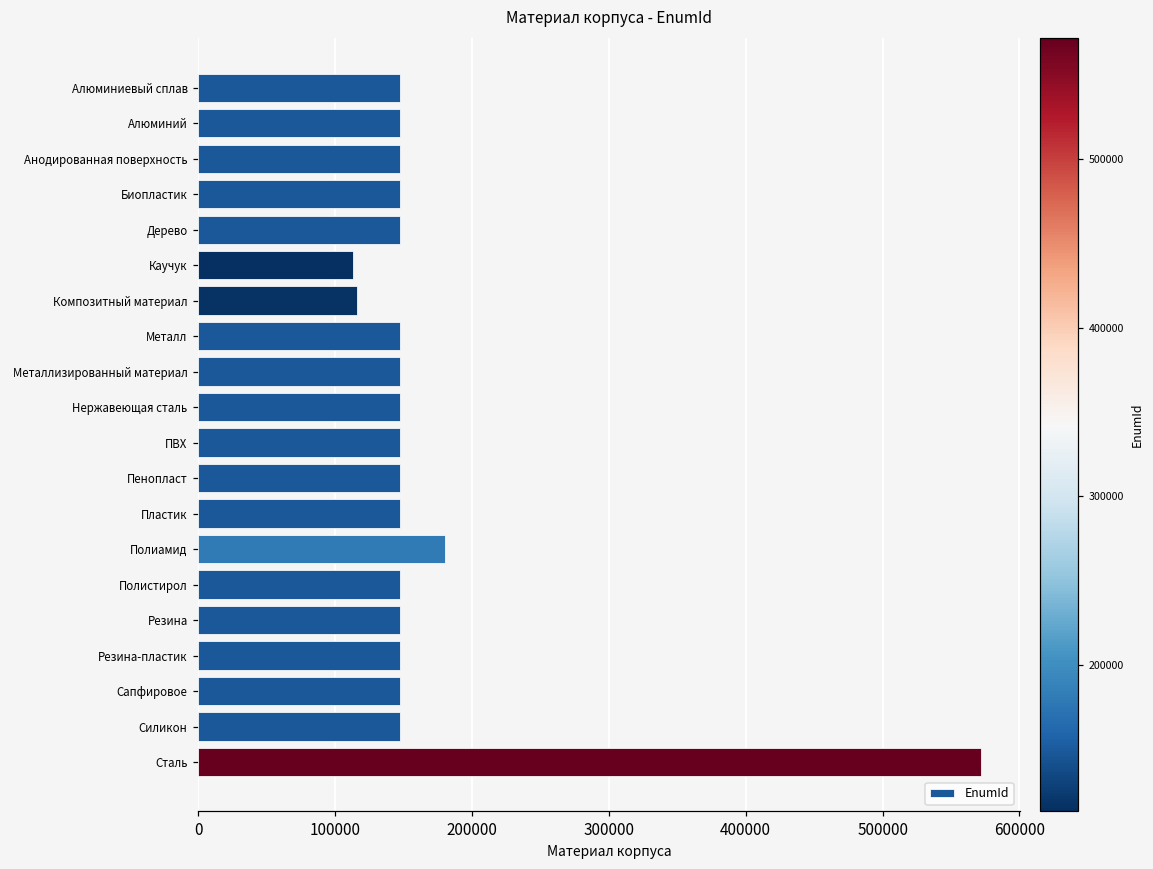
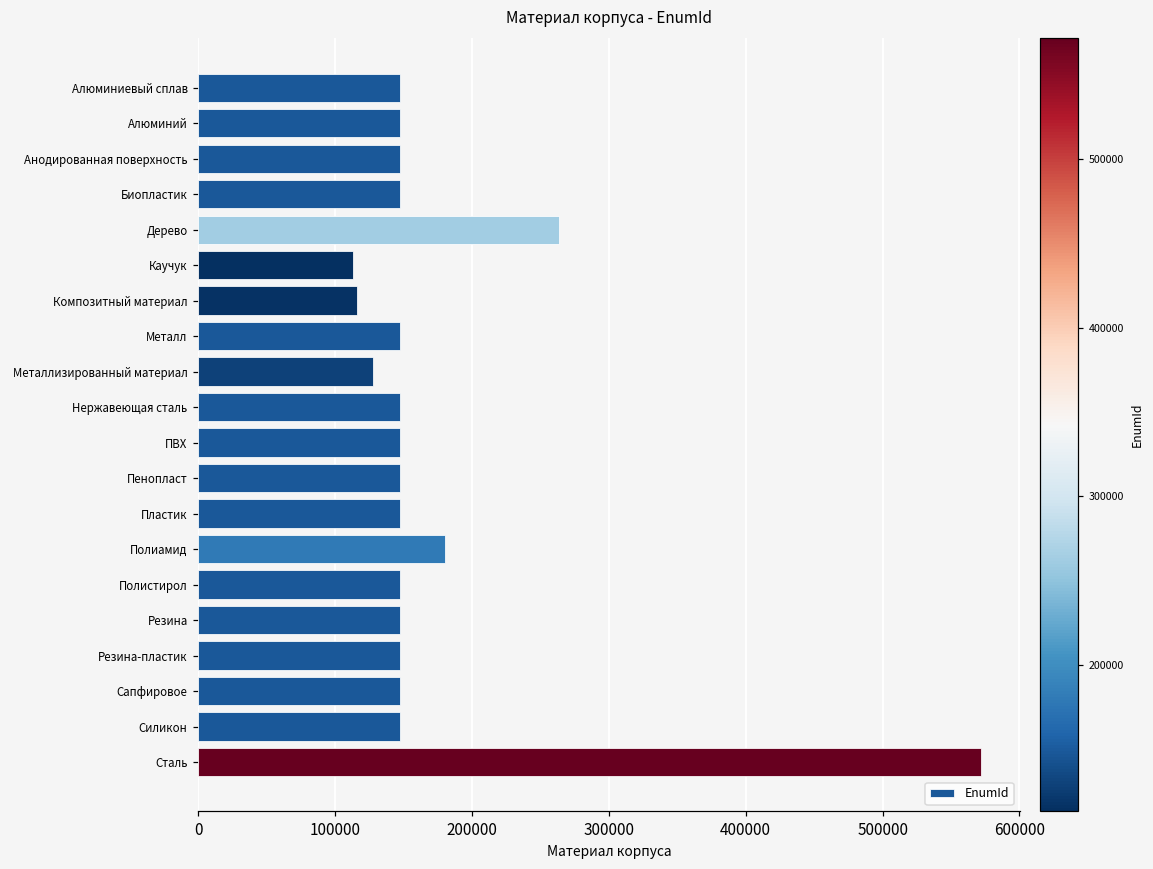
  {
    "Алюминиевый сплав": 147000,
    "Алюминий": 147000,
    "Анодированная поверхность": 147000,
    "Биопластик": 147000,
-   "Дерево": 147000,
+   "Дерево": 263000,
    "Каучук": 113000,
    "Композитный материал": 116000,
    "Металл": 147000,
-   "Металлизированный материал": 147000,
+   "Металлизированный материал": 128000,
    "Нержавеющая сталь": 147000,
    "ПВХ": 147000,
    "Пенопласт": 147000,
    "Пластик": 147000,
    "Полиамид": 180000,
    "Полистирол": 147000,
    "Резина": 147000,
    "Резина-пластик": 147000,
    "Сапфировое": 147000,
    "Силикон": 147000,
    "Сталь": 572000
  }
